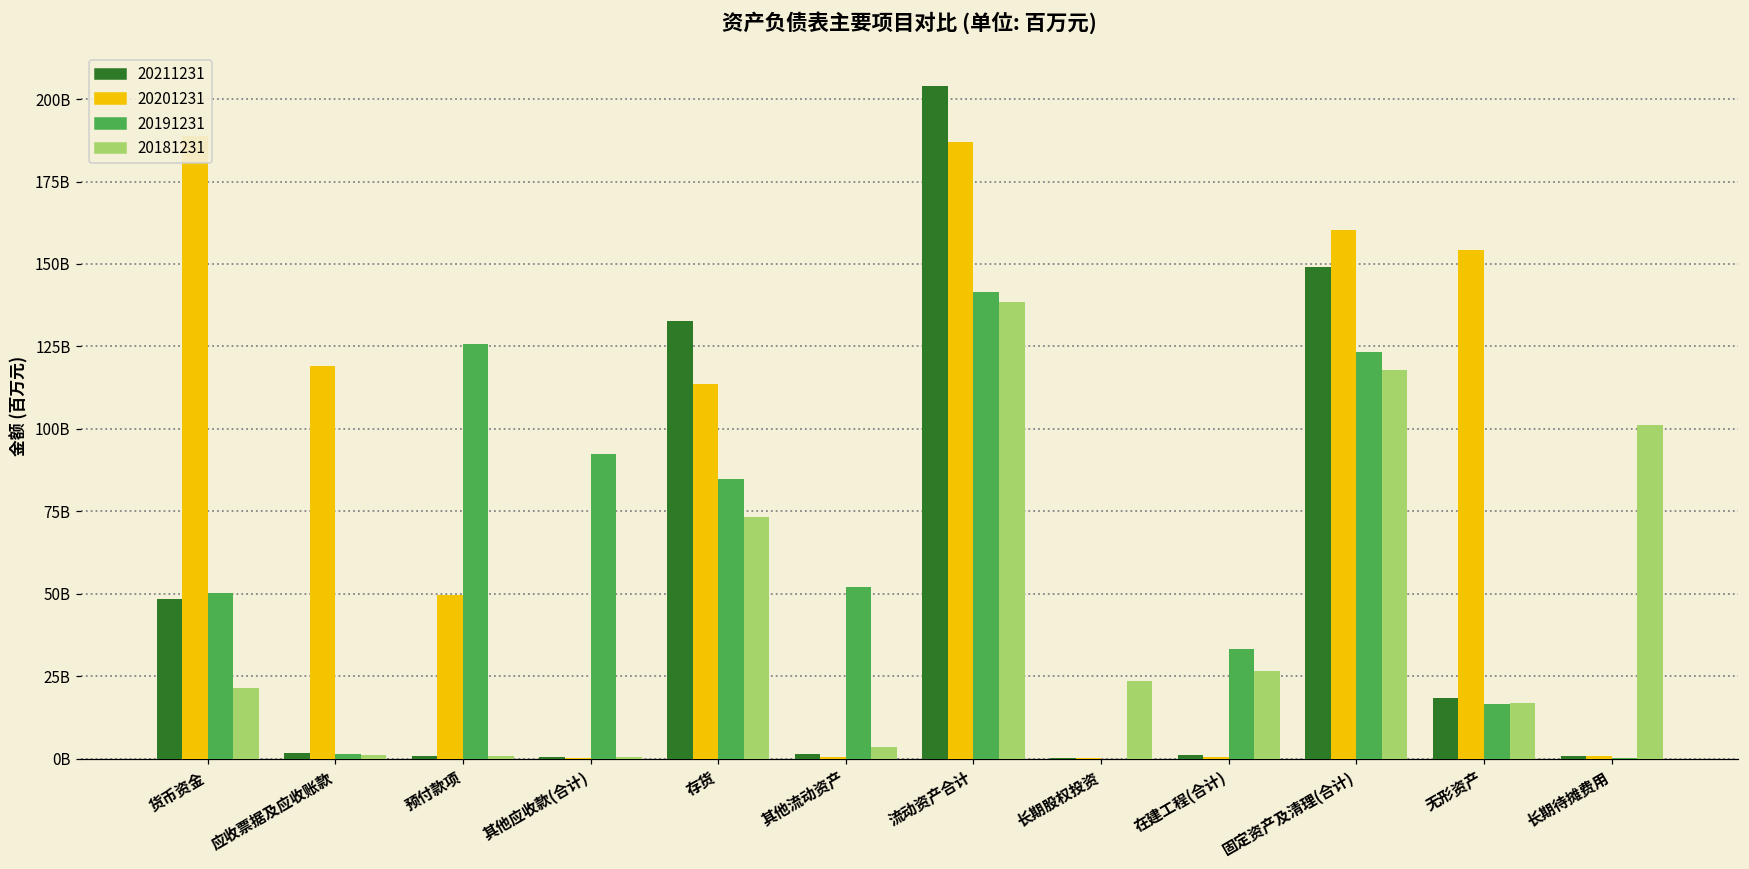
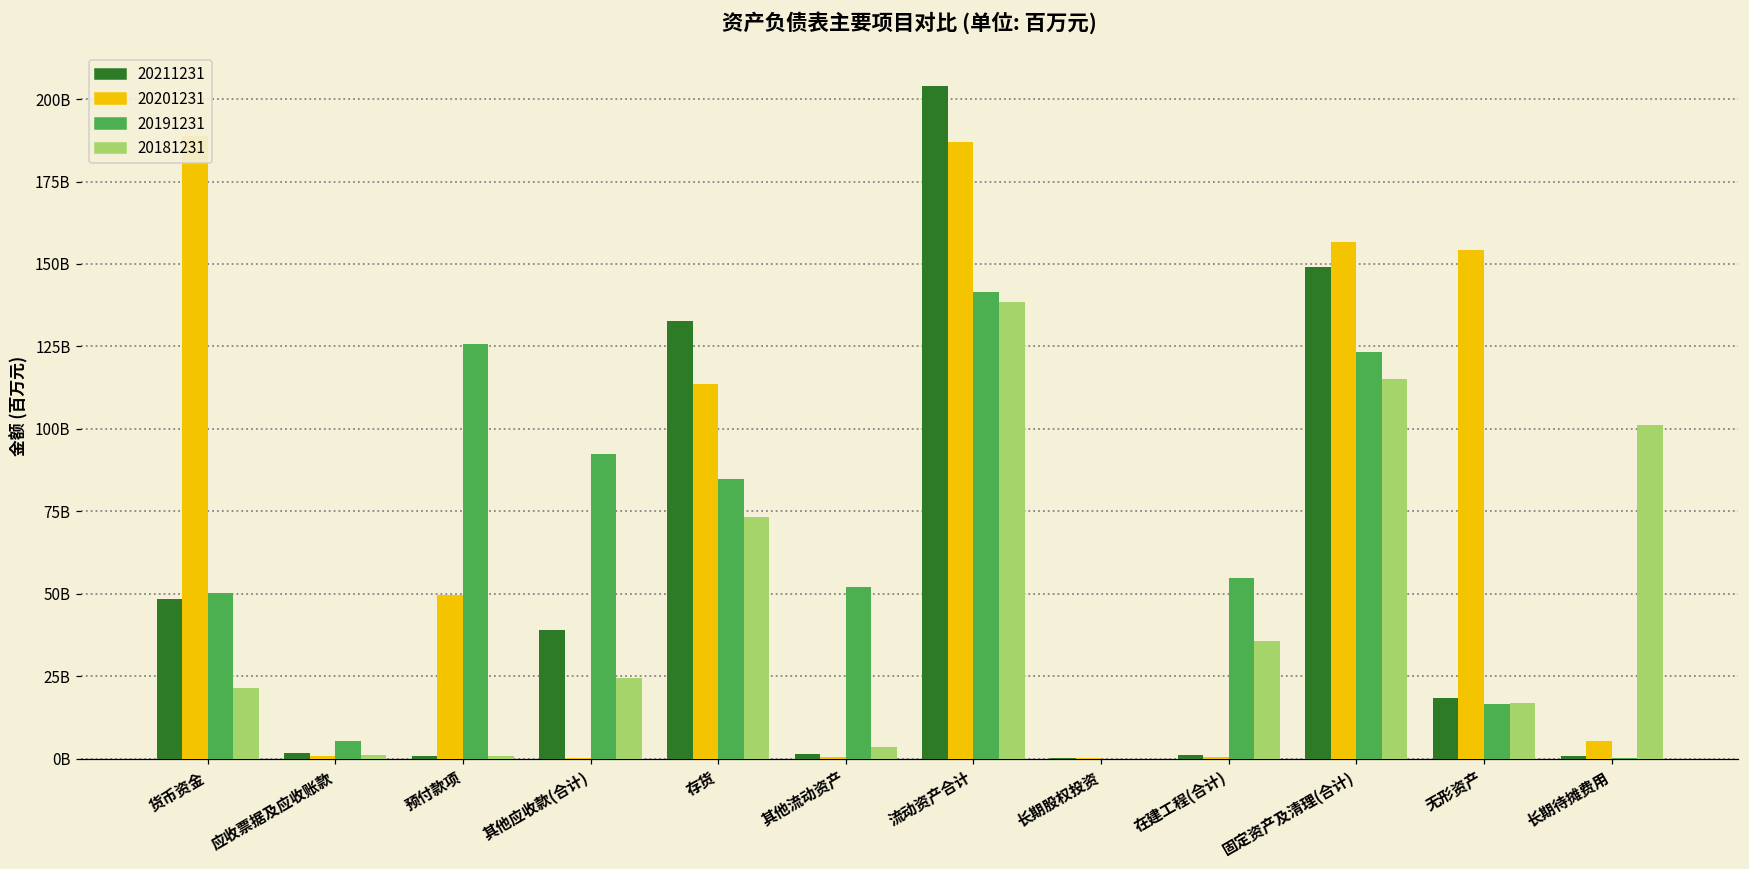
  {
    "20211231": {
      "货币资金": 48000000000,
      "应收票据及应收账款": 2000000000,
      "预付款项": 1000000000,
-     "其他应收款(合计)": 0,
+     "其他应收款(合计)": 39000000000,
      "存货": 133000000000,
      "其他流动资产": 1000000000,
      "流动资产合计": 204000000000,
      "在建工程(合计)": 1000000000,
      "固定资产及清理(合计)": 149000000000,
      "无形资产": 18000000000,
      "长期待摊费用": 1000000000
    },
    "20201231": {
-     "应收票据及应收账款": 119000000000,
+     "应收票据及应收账款": 1000000000,
      "预付款项": 50000000000,
      "存货": 114000000000,
      "流动资产合计": 187000000000,
-     "固定资产及清理(合计)": 160000000000,
+     "固定资产及清理(合计)": 157000000000,
      "无形资产": 154000000000,
-     "长期待摊费用": 1000000000
+     "长期待摊费用": 6000000000
    },
    "20191231": {
      "货币资金": 50000000000,
-     "应收票据及应收账款": 1000000000,
+     "应收票据及应收账款": 6000000000,
      "预付款项": 126000000000,
      "其他应收款(合计)": 92000000000,
      "存货": 85000000000,
      "其他流动资产": 52000000000,
      "流动资产合计": 142000000000,
      "长期股权投资": 0,
-     "在建工程(合计)": 33000000000,
+     "在建工程(合计)": 55000000000,
      "固定资产及清理(合计)": 123000000000,
      "无形资产": 17000000000
    },
    "20181231": {
      "货币资金": 22000000000,
      "应收票据及应收账款": 1000000000,
      "预付款项": 1000000000,
-     "其他应收款(合计)": 0,
+     "其他应收款(合计)": 25000000000,
      "存货": 73000000000,
      "其他流动资产": 4000000000,
      "流动资产合计": 138000000000,
-     "长期股权投资": 24000000000,
-     "在建工程(合计)": 27000000000,
-     "固定资产及清理(合计)": 118000000000,
+     "长期股权投资": 0,
+     "在建工程(合计)": 36000000000,
+     "固定资产及清理(合计)": 115000000000,
      "无形资产": 17000000000,
      "长期待摊费用": 101000000000
    }
  }
